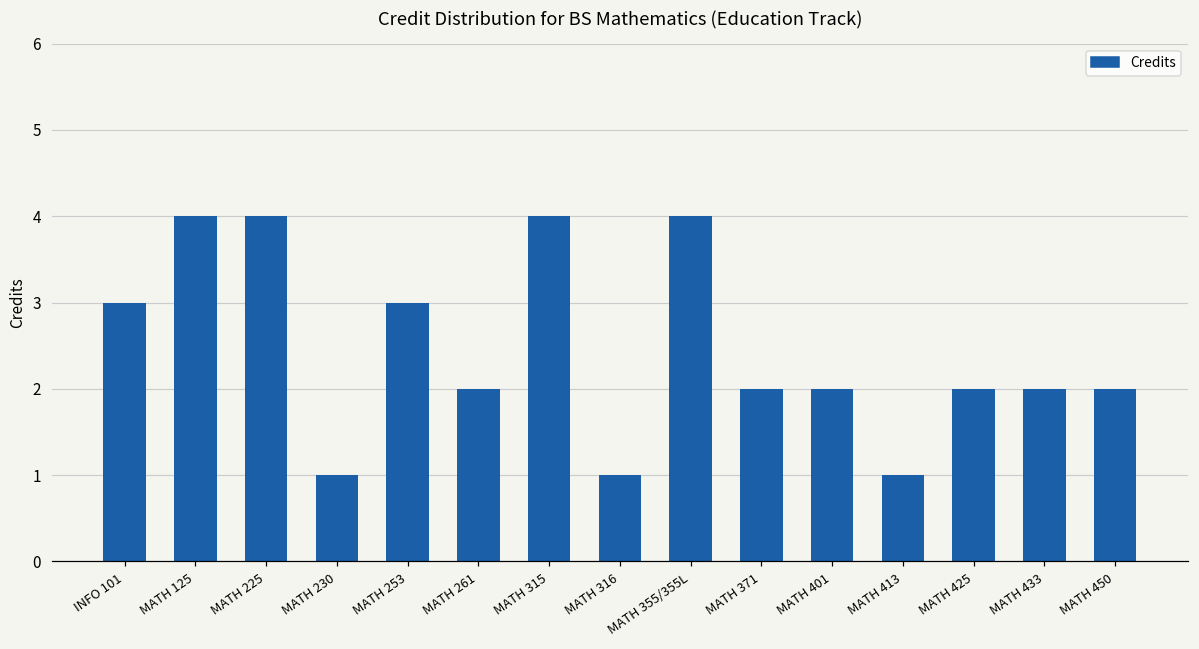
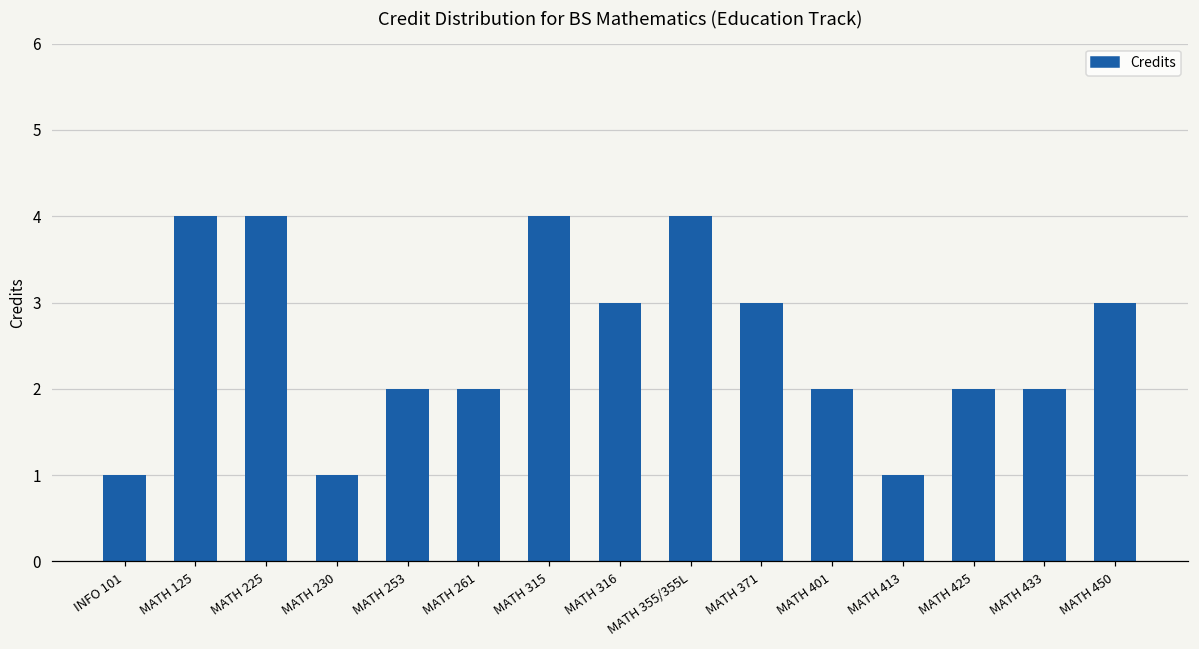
  {
-   "INFO 101": 3,
+   "INFO 101": 1,
    "MATH 125": 4,
    "MATH 225": 4,
    "MATH 230": 1,
-   "MATH 253": 3,
+   "MATH 253": 2,
    "MATH 261": 2,
    "MATH 315": 4,
-   "MATH 316": 1,
+   "MATH 316": 3,
    "MATH 355/355L": 4,
-   "MATH 371": 2,
+   "MATH 371": 3,
    "MATH 401": 2,
    "MATH 413": 1,
    "MATH 425": 2,
    "MATH 433": 2,
-   "MATH 450": 2
+   "MATH 450": 3
  }
